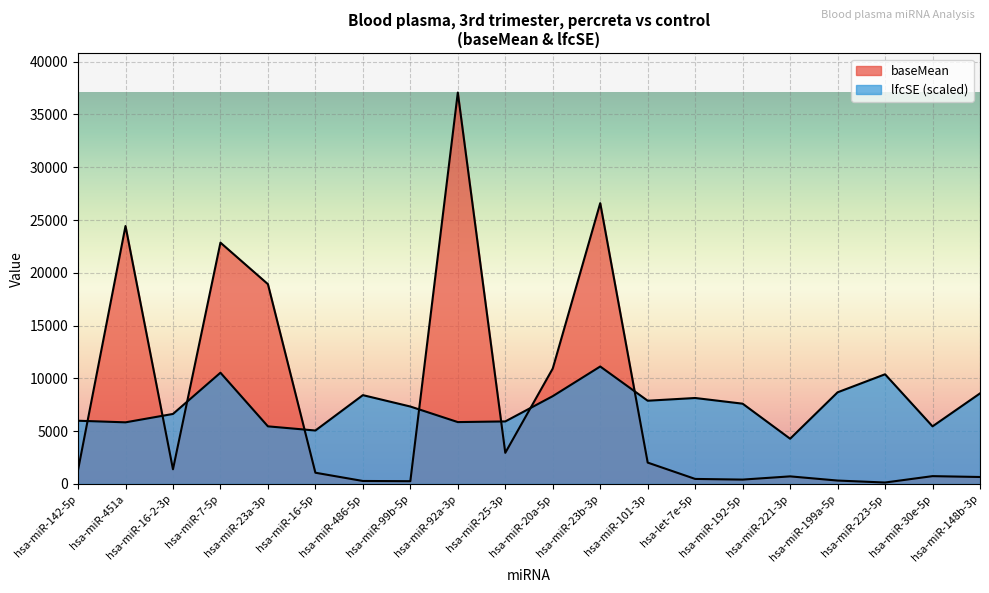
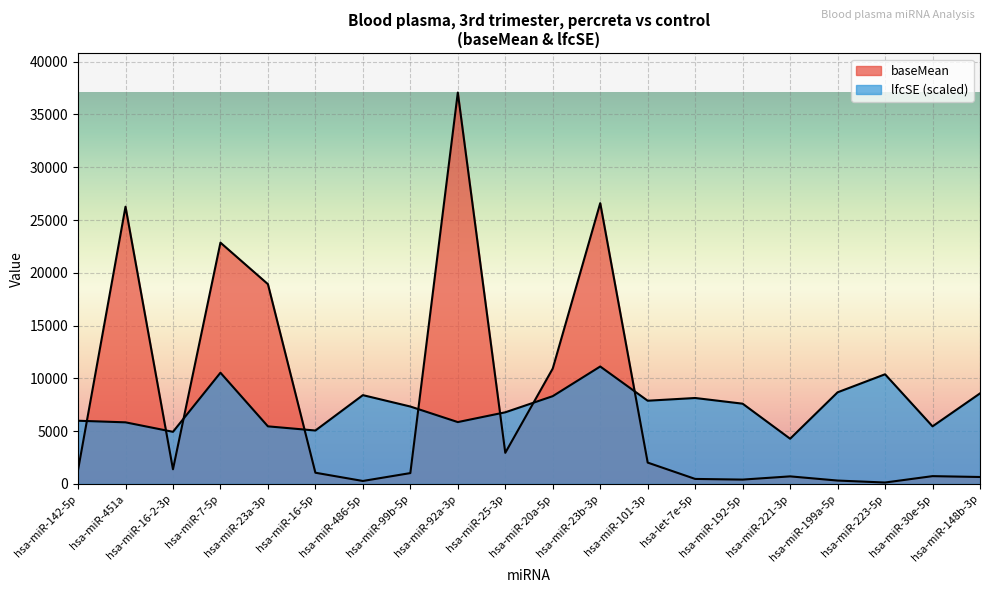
  {
    "baseMean": {
      "hsa-miR-142-5p": 1300,
-     "hsa-miR-451a": 24400,
+     "hsa-miR-451a": 26300,
      "hsa-miR-16-2-3p": 1400,
      "hsa-miR-7-5p": 22900,
      "hsa-miR-23a-3p": 18900,
      "hsa-miR-16-5p": 1100,
      "hsa-miR-486-5p": 300,
-     "hsa-miR-99b-5p": 300,
+     "hsa-miR-99b-5p": 1000,
      "hsa-miR-92a-3p": 37100,
      "hsa-miR-25-3p": 2900,
      "hsa-miR-20a-5p": 10900,
      "hsa-miR-23b-3p": 26600,
      "hsa-miR-101-3p": 2000,
      "hsa-let-7e-5p": 500,
      "hsa-miR-192-5p": 400,
      "hsa-miR-221-3p": 700,
      "hsa-miR-199a-5p": 300,
      "hsa-miR-223-5p": 100,
      "hsa-miR-30e-5p": 700,
      "hsa-miR-148b-3p": 700
    },
    "lfcSE (scaled)": {
      "hsa-miR-142-5p": 6000,
      "hsa-miR-451a": 5800,
-     "hsa-miR-16-2-3p": 6600,
+     "hsa-miR-16-2-3p": 4900,
      "hsa-miR-7-5p": 10500,
      "hsa-miR-23a-3p": 5500,
      "hsa-miR-16-5p": 5100,
      "hsa-miR-486-5p": 8400,
      "hsa-miR-99b-5p": 7300,
      "hsa-miR-92a-3p": 5900,
-     "hsa-miR-25-3p": 5900,
+     "hsa-miR-25-3p": 6800,
      "hsa-miR-20a-5p": 8300,
      "hsa-miR-23b-3p": 11100,
      "hsa-miR-101-3p": 7900,
      "hsa-let-7e-5p": 8100,
      "hsa-miR-192-5p": 7600,
      "hsa-miR-221-3p": 4300,
      "hsa-miR-199a-5p": 8700,
      "hsa-miR-223-5p": 10400,
      "hsa-miR-30e-5p": 5500,
      "hsa-miR-148b-3p": 8600
    }
  }
